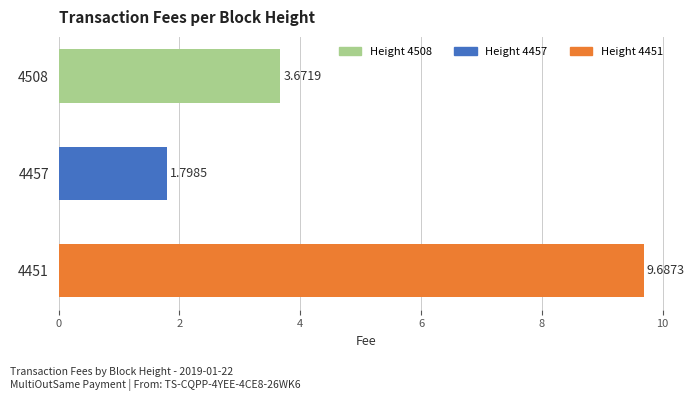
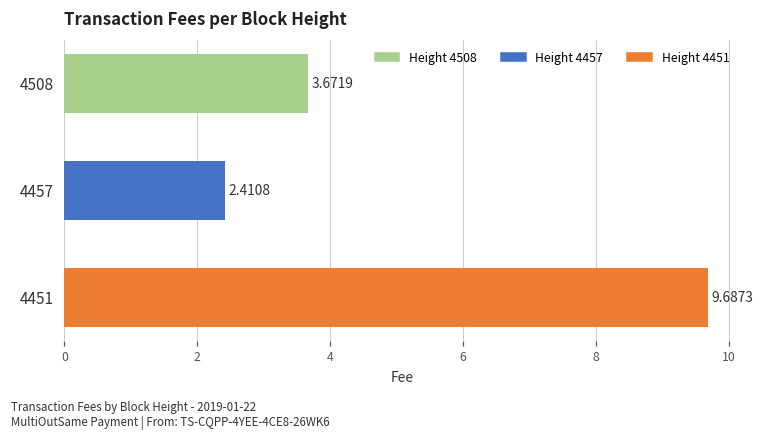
  {
    "4508": 3.6719,
-   "4457": 1.7985,
+   "4457": 2.4108,
    "4451": 9.6873
  }
